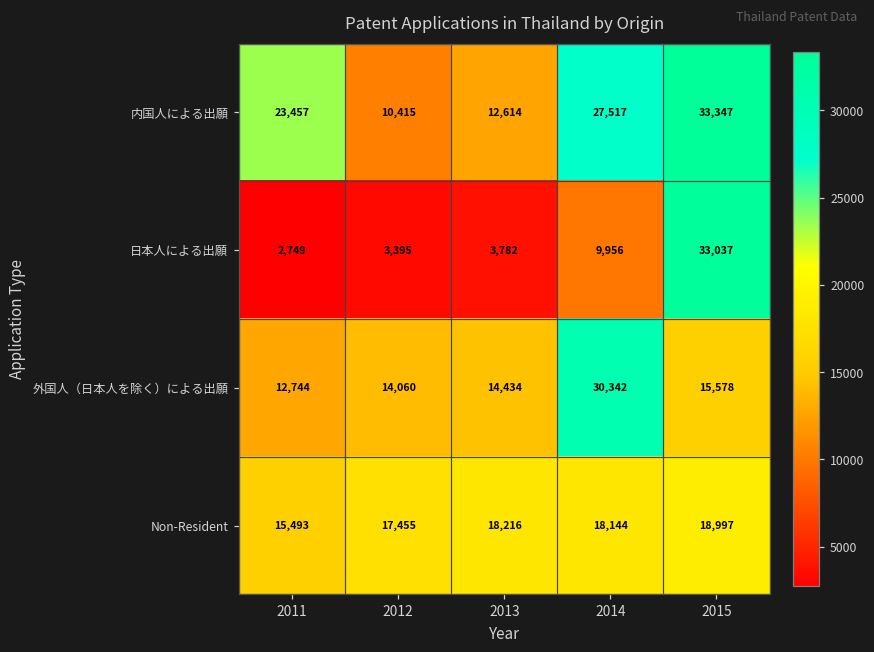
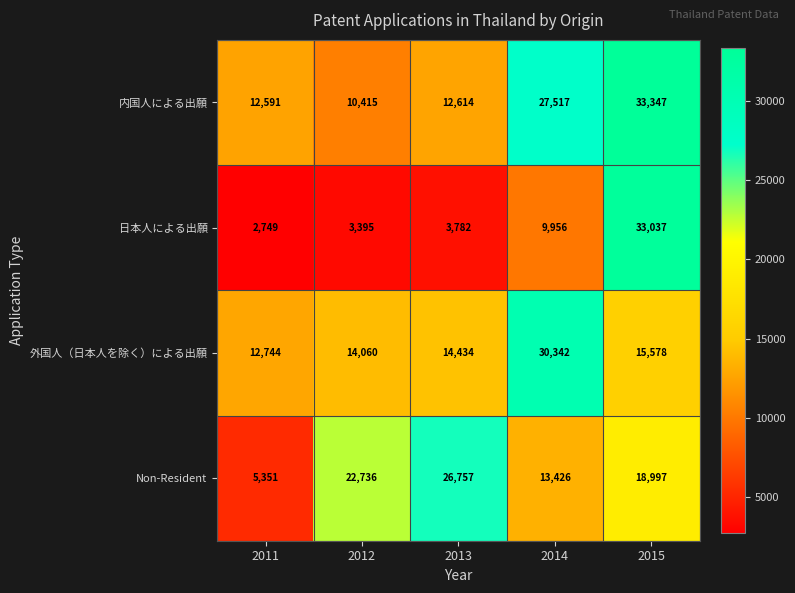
  {
    "内国人による出願": {
-     "2011": "23,457",
+     "2011": "12,591",
      "2012": "10,415",
      "2013": "12,614",
      "2014": "27,517",
      "2015": "33,347"
    },
    "日本人による出願": {
      "2011": "2,749",
      "2012": "3,395",
      "2013": "3,782",
      "2014": "9,956",
      "2015": "33,037"
    },
    "外国人（日本人を除く）による出願": {
      "2011": "12,744",
      "2012": "14,060",
      "2013": "14,434",
      "2014": "30,342",
      "2015": "15,578"
    },
    "Non-Resident": {
-     "2011": "15,493",
-     "2012": "17,455",
-     "2013": "18,216",
-     "2014": "18,144",
+     "2011": "5,351",
+     "2012": "22,736",
+     "2013": "26,757",
+     "2014": "13,426",
      "2015": "18,997"
    }
  }
